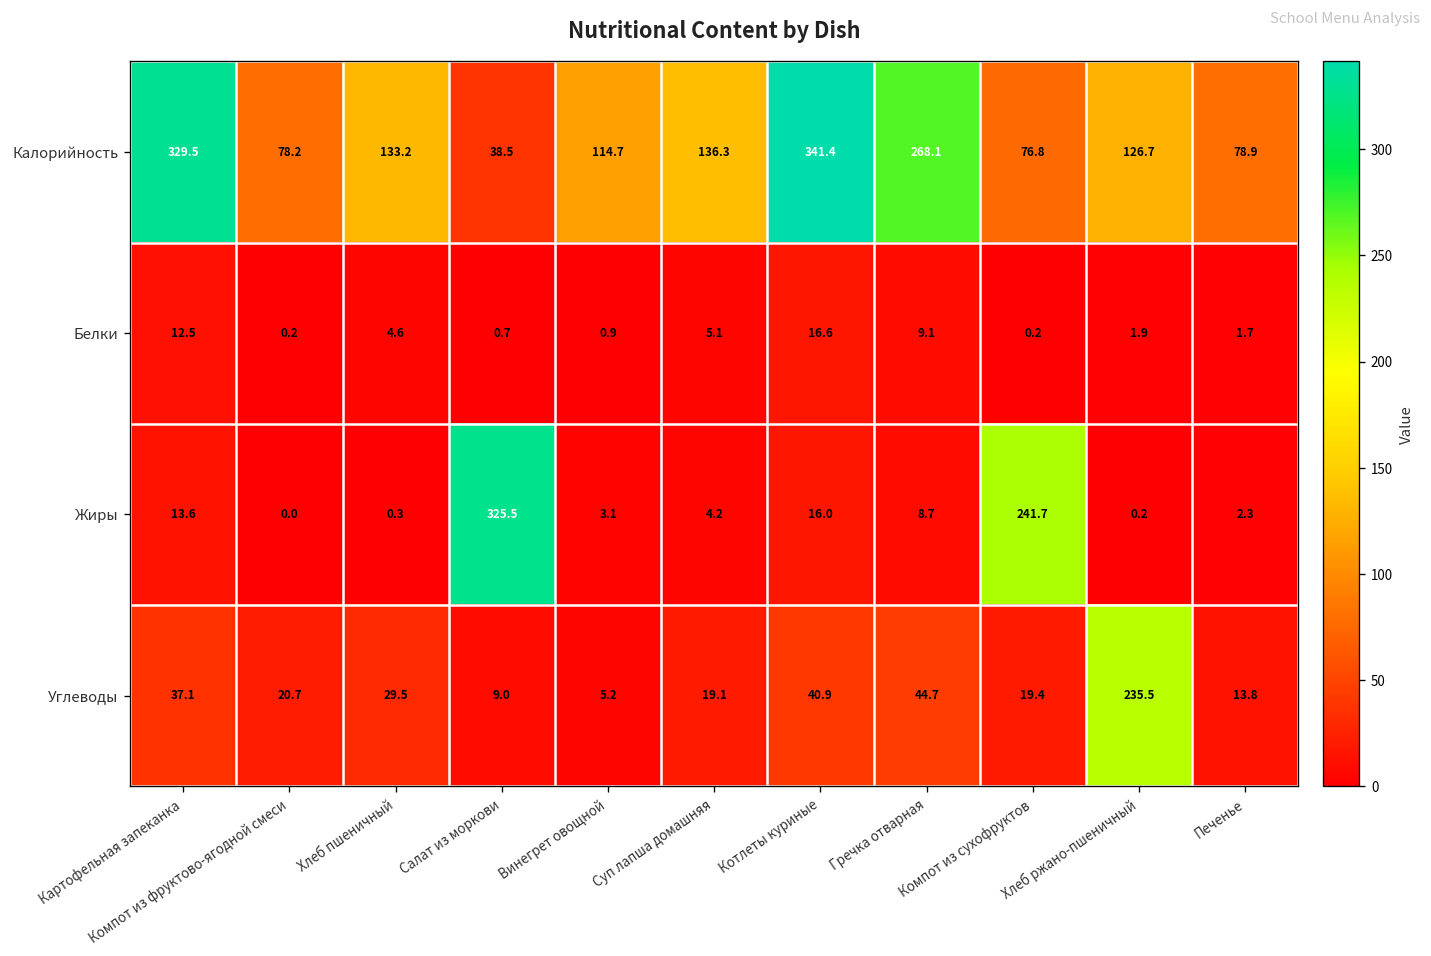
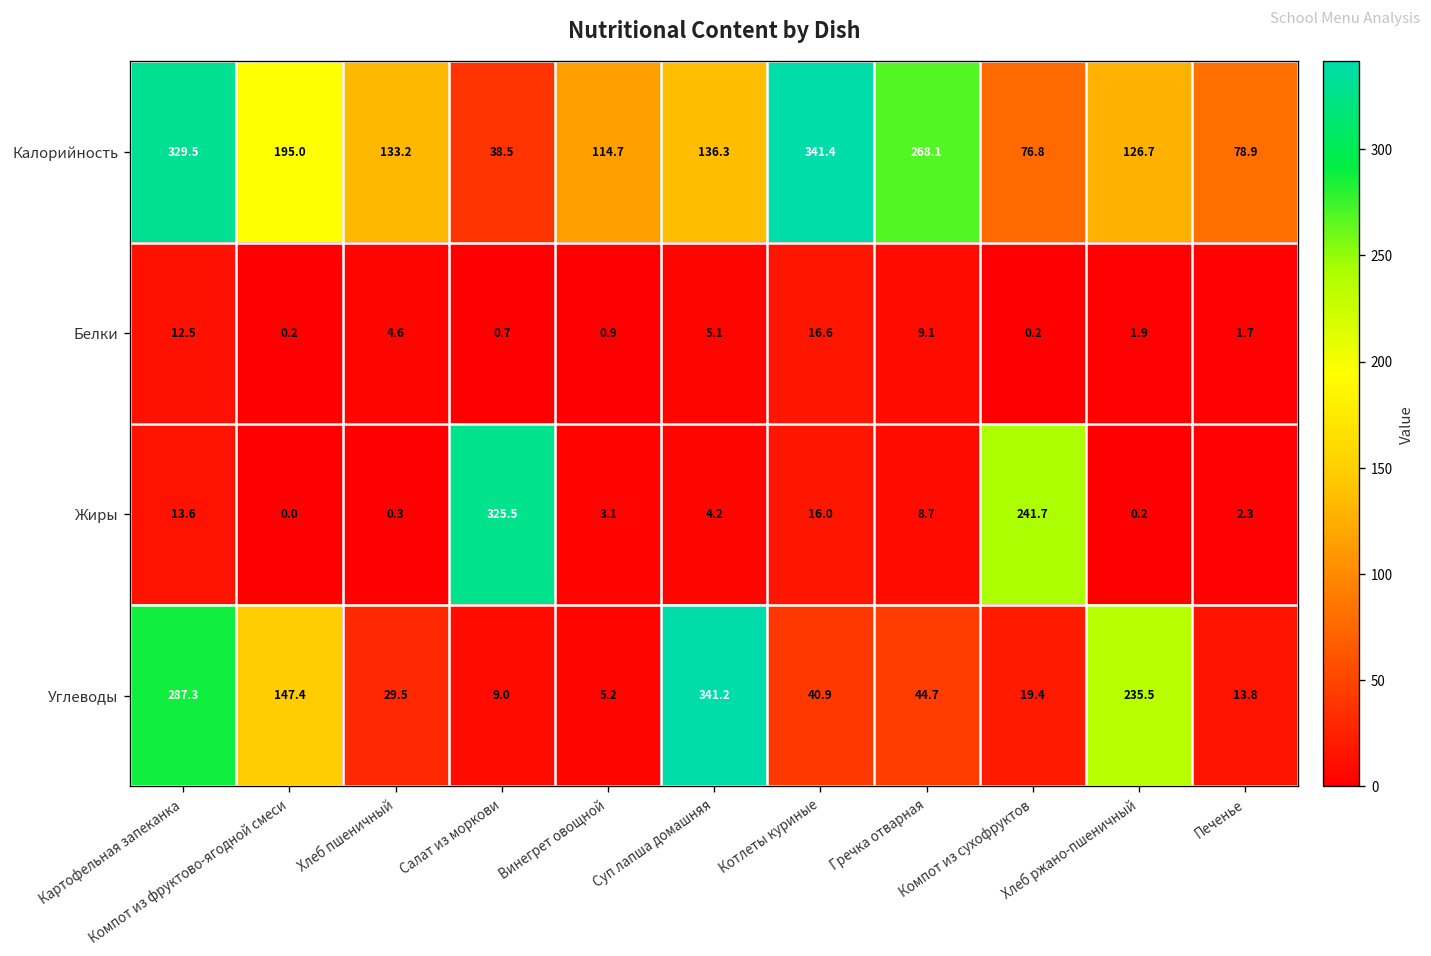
  {
    "Калорийность": {
      "Картофельная запеканка": 329.5,
-     "Компот из фруктово-ягодной смеси": 78.2,
+     "Компот из фруктово-ягодной смеси": 195.0,
      "Хлеб пшеничный": 133.2,
      "Салат из моркови": 38.5,
      "Винегрет овощной": 114.7,
      "Суп лапша домашняя": 136.3,
      "Котлеты куриные": 341.4,
      "Гречка отварная": 268.1,
      "Компот из сухофруктов": 76.8,
      "Хлеб ржано-пшеничный": 126.7,
      "Печенье": 78.9
    },
    "Белки": {
      "Картофельная запеканка": 12.5,
      "Компот из фруктово-ягодной смеси": 0.2,
      "Хлеб пшеничный": 4.6,
      "Салат из моркови": 0.7,
      "Винегрет овощной": 0.9,
      "Суп лапша домашняя": 5.1,
      "Котлеты куриные": 16.6,
      "Гречка отварная": 9.1,
      "Компот из сухофруктов": 0.2,
      "Хлеб ржано-пшеничный": 1.9,
      "Печенье": 1.7
    },
    "Жиры": {
      "Картофельная запеканка": 13.6,
      "Компот из фруктово-ягодной смеси": 0.0,
      "Хлеб пшеничный": 0.3,
      "Салат из моркови": 325.5,
      "Винегрет овощной": 3.1,
      "Суп лапша домашняя": 4.2,
      "Котлеты куриные": 16.0,
      "Гречка отварная": 8.7,
      "Компот из сухофруктов": 241.7,
      "Хлеб ржано-пшеничный": 0.2,
      "Печенье": 2.3
    },
    "Углеводы": {
-     "Картофельная запеканка": 37.1,
-     "Компот из фруктово-ягодной смеси": 20.7,
+     "Картофельная запеканка": 287.3,
+     "Компот из фруктово-ягодной смеси": 147.4,
      "Хлеб пшеничный": 29.5,
      "Салат из моркови": 9.0,
      "Винегрет овощной": 5.2,
-     "Суп лапша домашняя": 19.1,
+     "Суп лапша домашняя": 341.2,
      "Котлеты куриные": 40.9,
      "Гречка отварная": 44.7,
      "Компот из сухофруктов": 19.4,
      "Хлеб ржано-пшеничный": 235.5,
      "Печенье": 13.8
    }
  }
